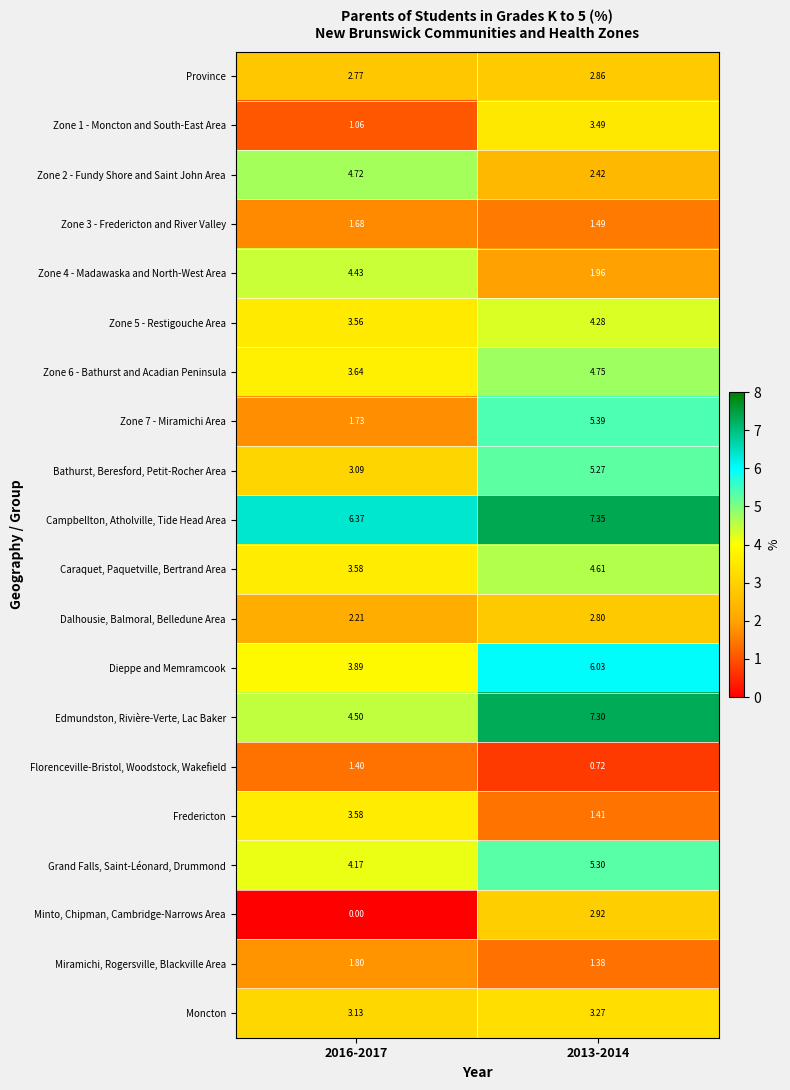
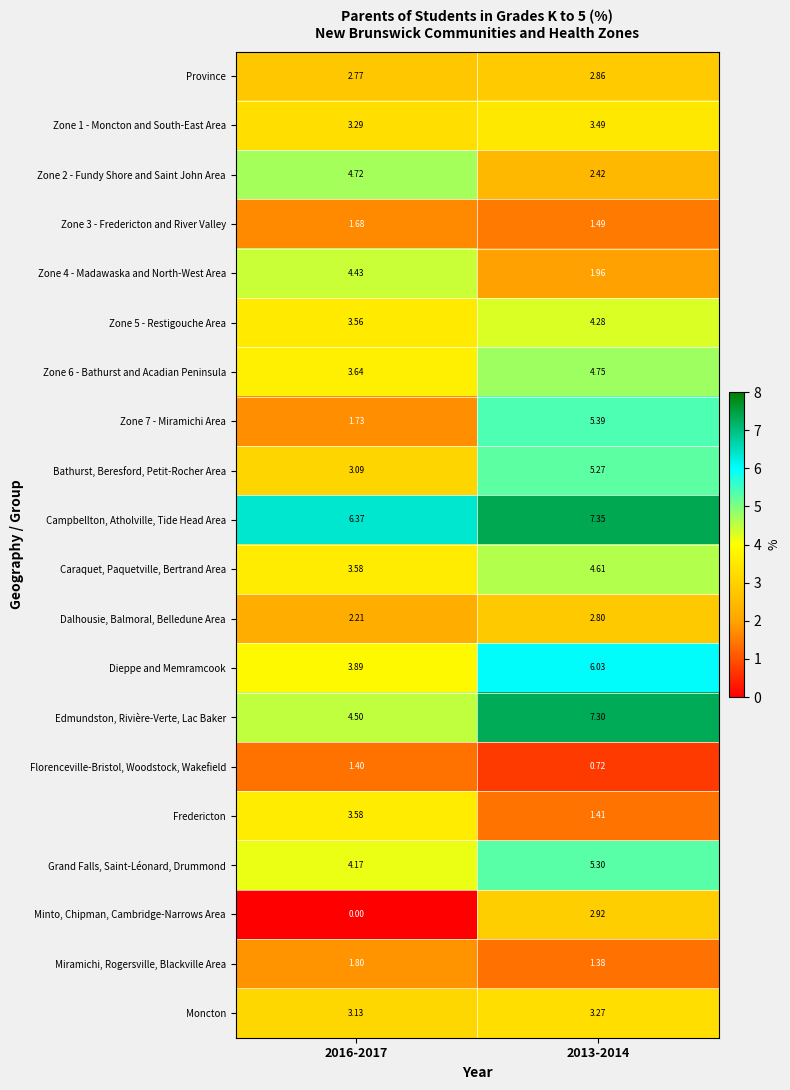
  {
    "Province": {
      "2016-2017": 2.77,
      "2013-2014": 2.86
    },
    "Zone 1 - Moncton and South-East Area": {
-     "2016-2017": 1.06,
+     "2016-2017": 3.29,
      "2013-2014": 3.49
    },
    "Zone 2 - Fundy Shore and Saint John Area": {
      "2016-2017": 4.72,
      "2013-2014": 2.42
    },
    "Zone 3 - Fredericton and River Valley": {
      "2016-2017": 1.68,
      "2013-2014": 1.49
    },
    "Zone 4 - Madawaska and North-West Area": {
      "2016-2017": 4.43,
      "2013-2014": 1.96
    },
    "Zone 5 - Restigouche Area": {
      "2016-2017": 3.56,
      "2013-2014": 4.28
    },
    "Zone 6 - Bathurst and Acadian Peninsula": {
      "2016-2017": 3.64,
      "2013-2014": 4.75
    },
    "Zone 7 - Miramichi Area": {
      "2016-2017": 1.73,
      "2013-2014": 5.39
    },
    "Bathurst, Beresford, Petit-Rocher Area": {
      "2016-2017": 3.09,
      "2013-2014": 5.27
    },
    "Campbellton, Atholville, Tide Head Area": {
      "2016-2017": 6.37,
      "2013-2014": 7.35
    },
    "Caraquet, Paquetville, Bertrand Area": {
      "2016-2017": 3.58,
      "2013-2014": 4.61
    },
    "Dalhousie, Balmoral, Belledune Area": {
      "2016-2017": 2.21,
      "2013-2014": 2.80
    },
    "Dieppe and Memramcook": {
      "2016-2017": 3.89,
      "2013-2014": 6.03
    },
    "Edmundston, Rivière-Verte, Lac Baker": {
      "2016-2017": 4.50,
      "2013-2014": 7.30
    },
    "Florenceville-Bristol, Woodstock, Wakefield": {
      "2016-2017": 1.40,
      "2013-2014": 0.72
    },
    "Fredericton": {
      "2016-2017": 3.58,
      "2013-2014": 1.41
    },
    "Grand Falls, Saint-Léonard, Drummond": {
      "2016-2017": 4.17,
      "2013-2014": 5.30
    },
    "Minto, Chipman, Cambridge-Narrows Area": {
      "2016-2017": 0.00,
      "2013-2014": 2.92
    },
    "Miramichi, Rogersville, Blackville Area": {
      "2016-2017": 1.80,
      "2013-2014": 1.38
    },
    "Moncton": {
      "2016-2017": 3.13,
      "2013-2014": 3.27
    }
  }
